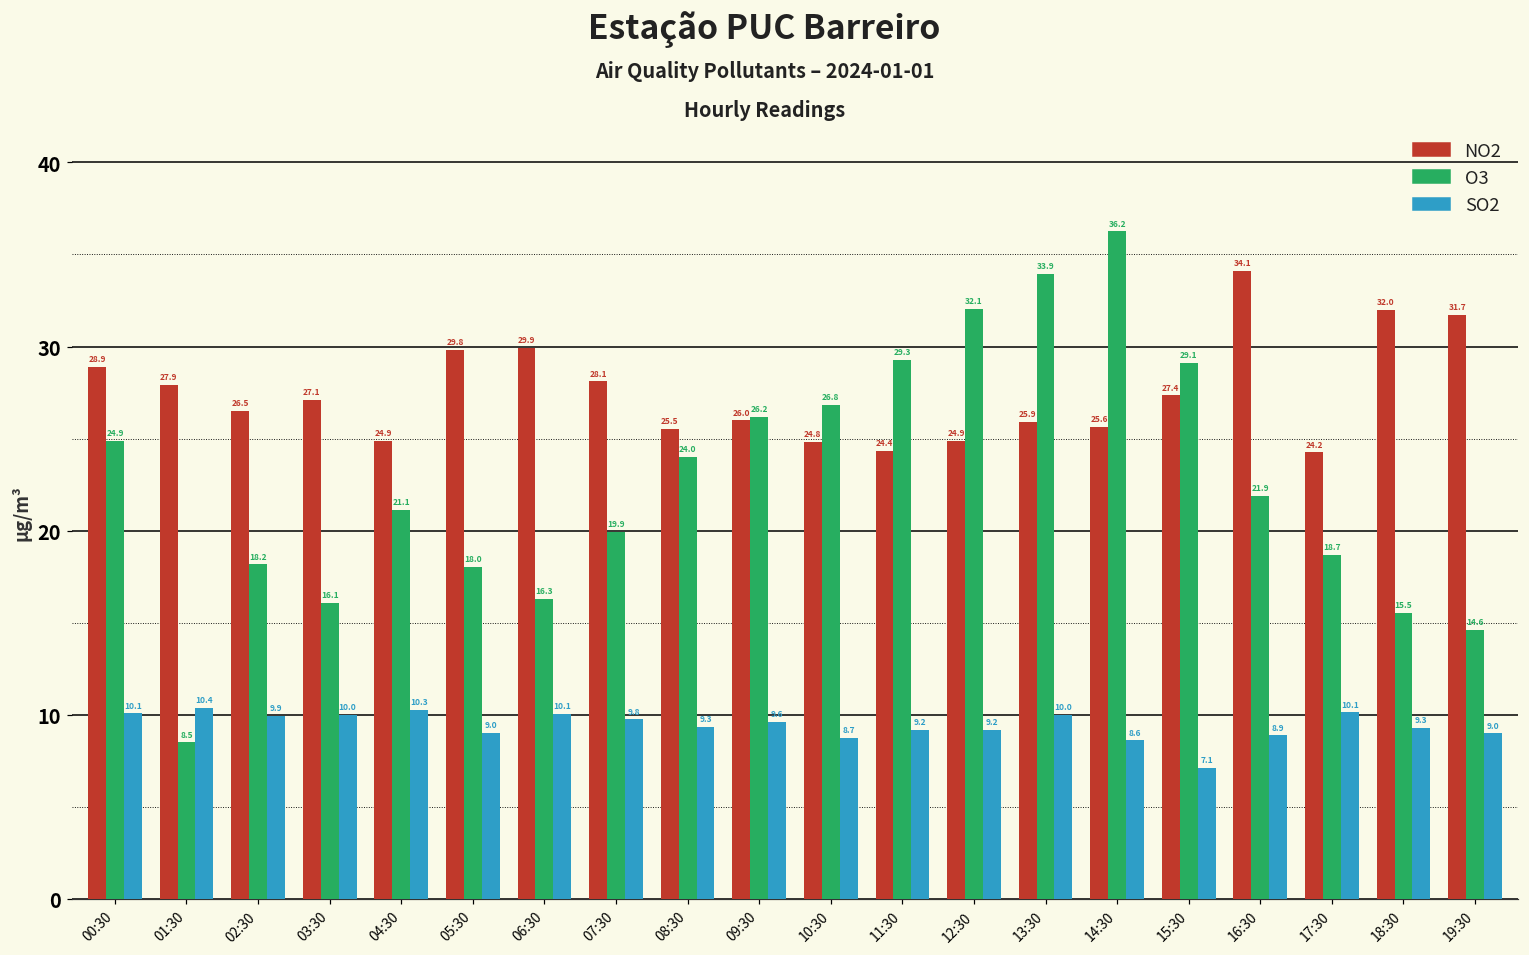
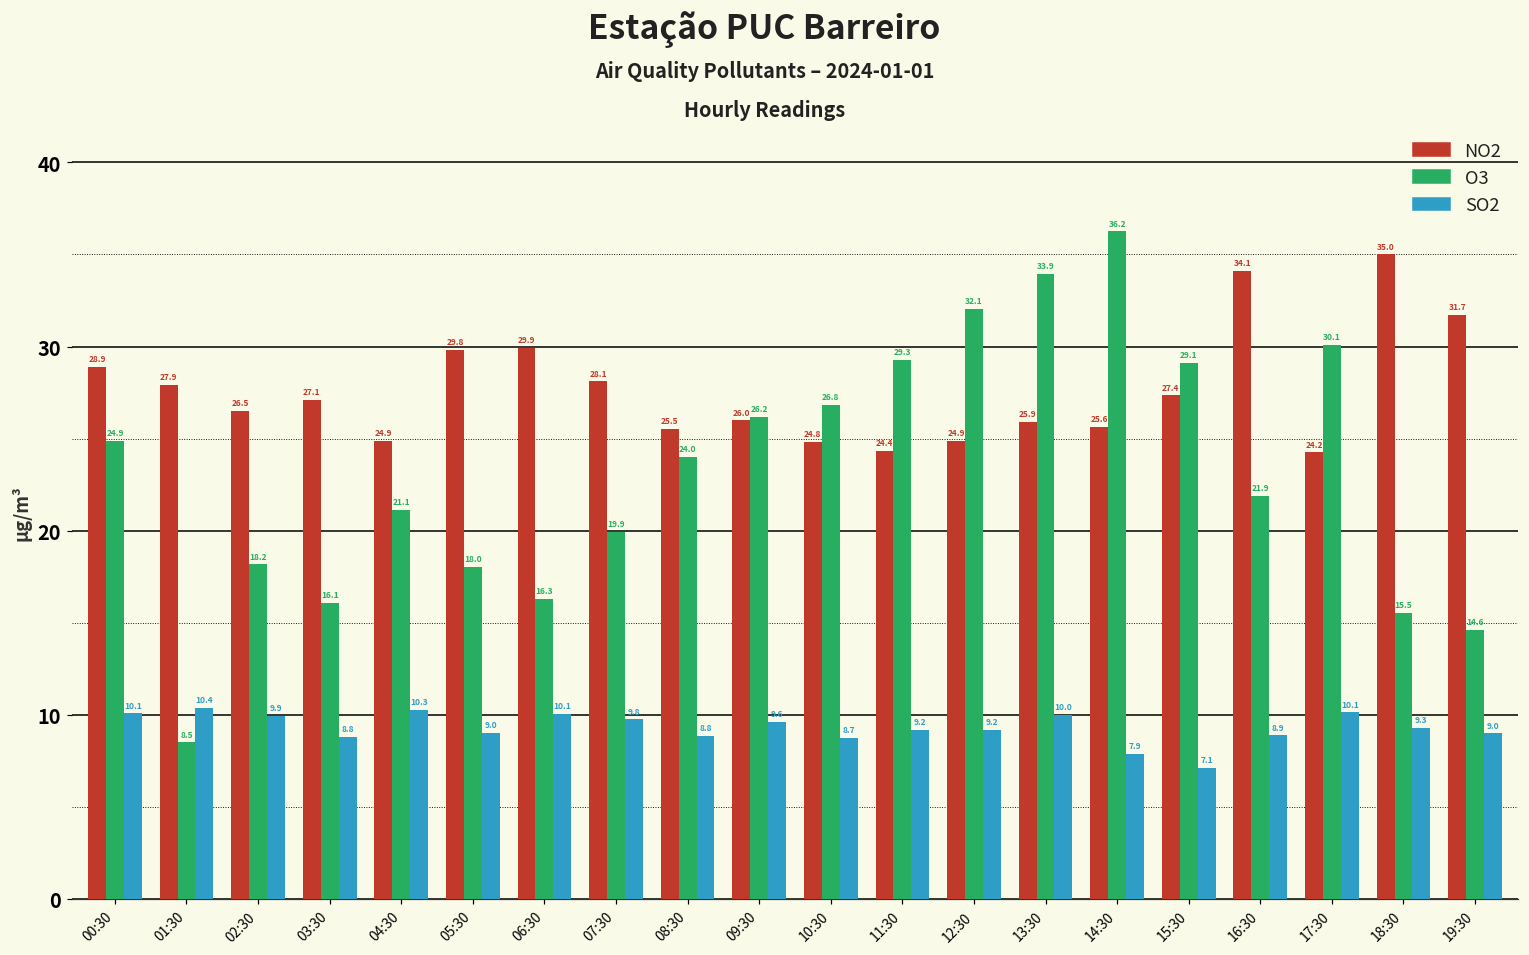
  {
    "NO2": {
      "00:30": 28.9,
      "01:30": 27.9,
      "02:30": 26.5,
      "03:30": 27.1,
      "04:30": 24.9,
      "05:30": 29.8,
      "06:30": 29.9,
      "07:30": 28.1,
      "08:30": 25.5,
      "09:30": 26.0,
      "10:30": 24.8,
      "11:30": 24.4,
      "12:30": 24.9,
      "13:30": 25.9,
      "14:30": 25.6,
      "15:30": 27.4,
      "16:30": 34.1,
      "17:30": 24.2,
-     "18:30": 32.0,
+     "18:30": 35.0,
      "19:30": 31.7
    },
    "O3": {
      "00:30": 24.9,
      "01:30": 8.5,
      "02:30": 18.2,
      "03:30": 16.1,
      "04:30": 21.1,
      "05:30": 18.0,
      "06:30": 16.3,
      "07:30": 19.9,
      "08:30": 24.0,
      "09:30": 26.2,
      "10:30": 26.8,
      "11:30": 29.3,
      "12:30": 32.1,
      "13:30": 33.9,
      "14:30": 36.2,
      "15:30": 29.1,
      "16:30": 21.9,
-     "17:30": 18.7,
+     "17:30": 30.1,
      "18:30": 15.5,
      "19:30": 14.6
    },
    "SO2": {
      "00:30": 10.1,
      "01:30": 10.4,
      "02:30": 9.9,
-     "03:30": 10.0,
+     "03:30": 8.8,
      "04:30": 10.3,
      "05:30": 9.0,
      "06:30": 10.1,
      "07:30": 9.8,
-     "08:30": 9.3,
+     "08:30": 8.8,
      "09:30": 9.6,
      "10:30": 8.7,
      "11:30": 9.2,
      "12:30": 9.2,
      "13:30": 10.0,
-     "14:30": 8.6,
+     "14:30": 7.9,
      "15:30": 7.1,
      "16:30": 8.9,
      "17:30": 10.1,
      "18:30": 9.3,
      "19:30": 9.0
    }
  }
